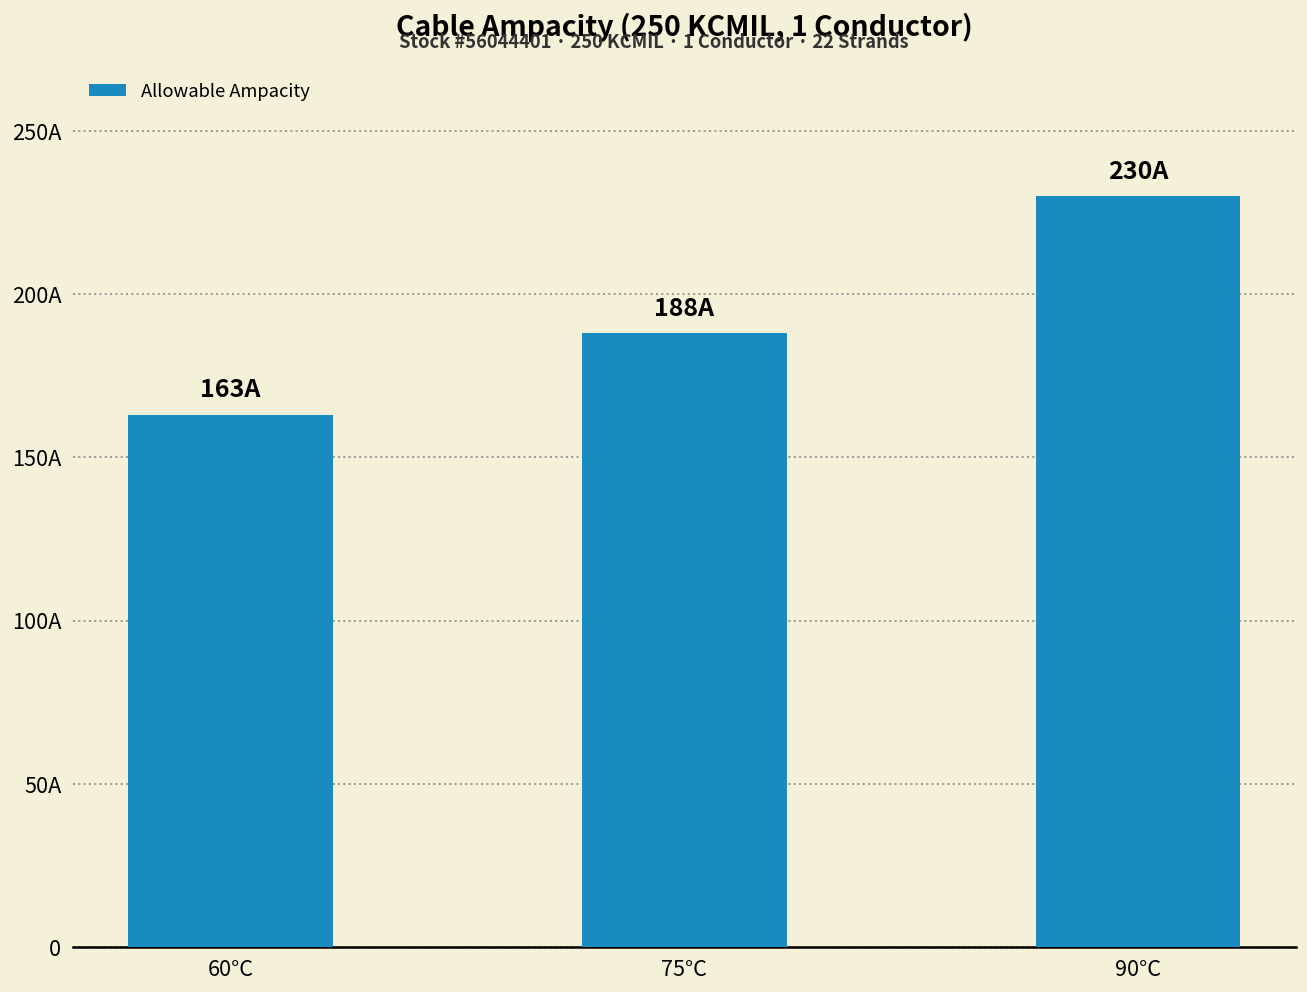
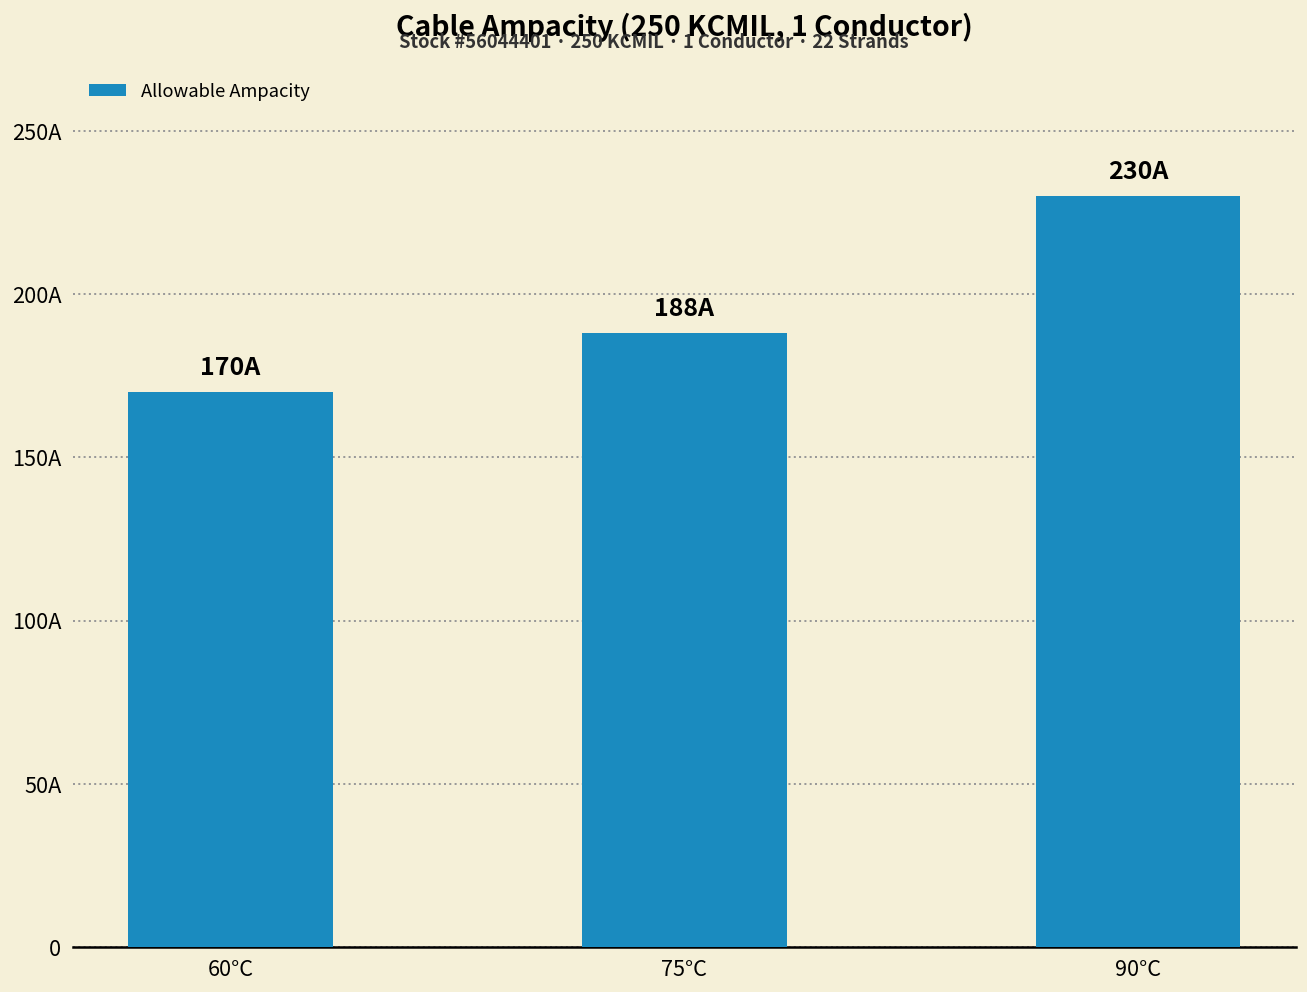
  {
-   "60°C": "163A",
+   "60°C": "170A",
    "75°C": "188A",
    "90°C": "230A"
  }
